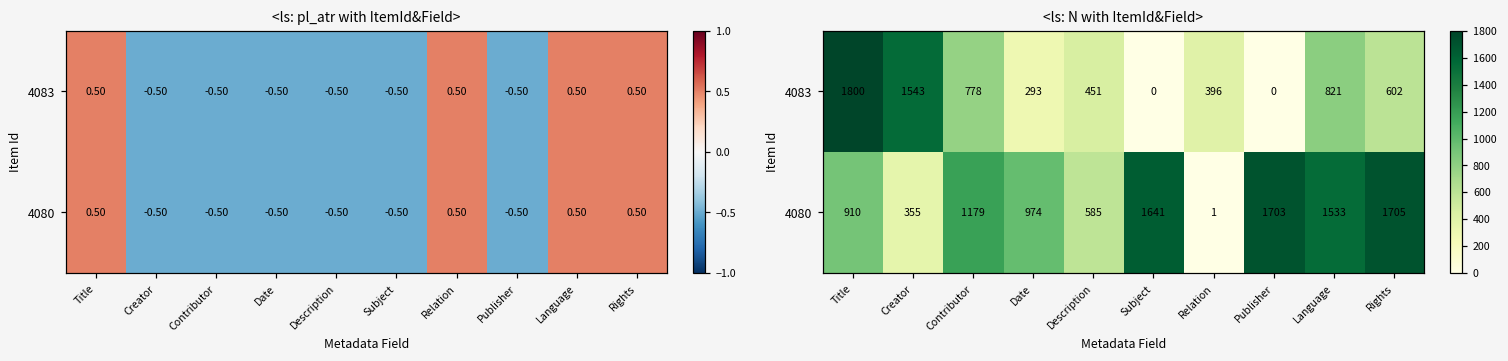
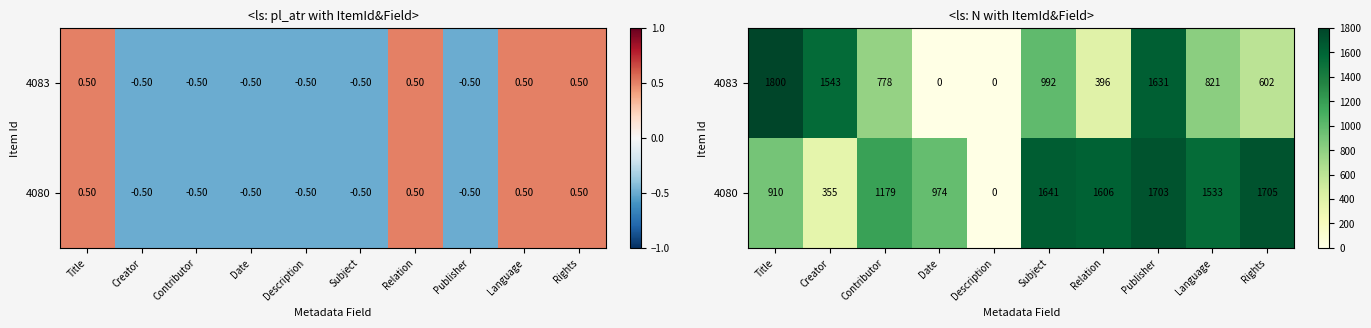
  {
    "<ls: pl_atr with ItemId&Field>": {
      "4083": {
        "Title": 0.50,
        "Creator": -0.50,
        "Contributor": -0.50,
        "Date": -0.50,
        "Description": -0.50,
        "Subject": -0.50,
        "Relation": 0.50,
        "Publisher": -0.50,
        "Language": 0.50,
        "Rights": 0.50
      },
      "4080": {
        "Title": 0.50,
        "Creator": -0.50,
        "Contributor": -0.50,
        "Date": -0.50,
        "Description": -0.50,
        "Subject": -0.50,
        "Relation": 0.50,
        "Publisher": -0.50,
        "Language": 0.50,
        "Rights": 0.50
      }
    },
    "<ls: N with ItemId&Field>": {
      "4083": {
        "Title": 1800,
        "Creator": 1543,
        "Contributor": 778,
-       "Date": 293,
-       "Description": 451,
-       "Subject": 0,
+       "Date": 0,
+       "Description": 0,
+       "Subject": 992,
        "Relation": 396,
-       "Publisher": 0,
+       "Publisher": 1631,
        "Language": 821,
        "Rights": 602
      },
      "4080": {
        "Title": 910,
        "Creator": 355,
        "Contributor": 1179,
        "Date": 974,
-       "Description": 585,
+       "Description": 0,
        "Subject": 1641,
-       "Relation": 1,
+       "Relation": 1606,
        "Publisher": 1703,
        "Language": 1533,
        "Rights": 1705
      }
    }
  }
